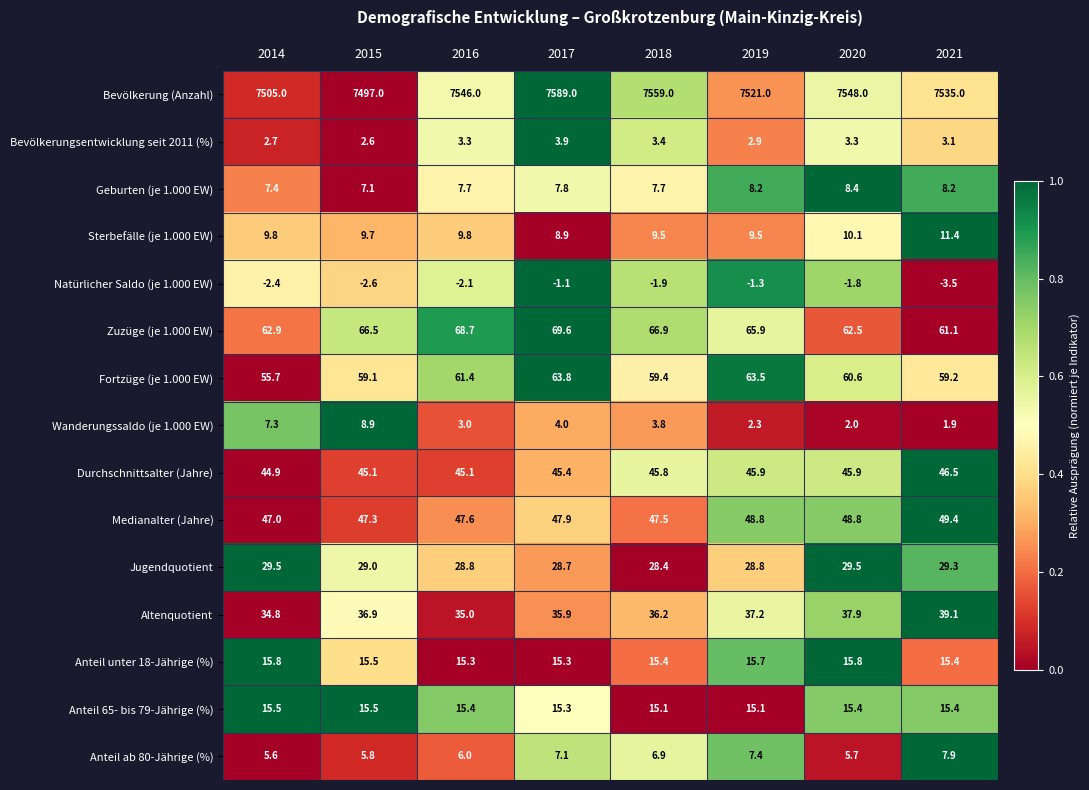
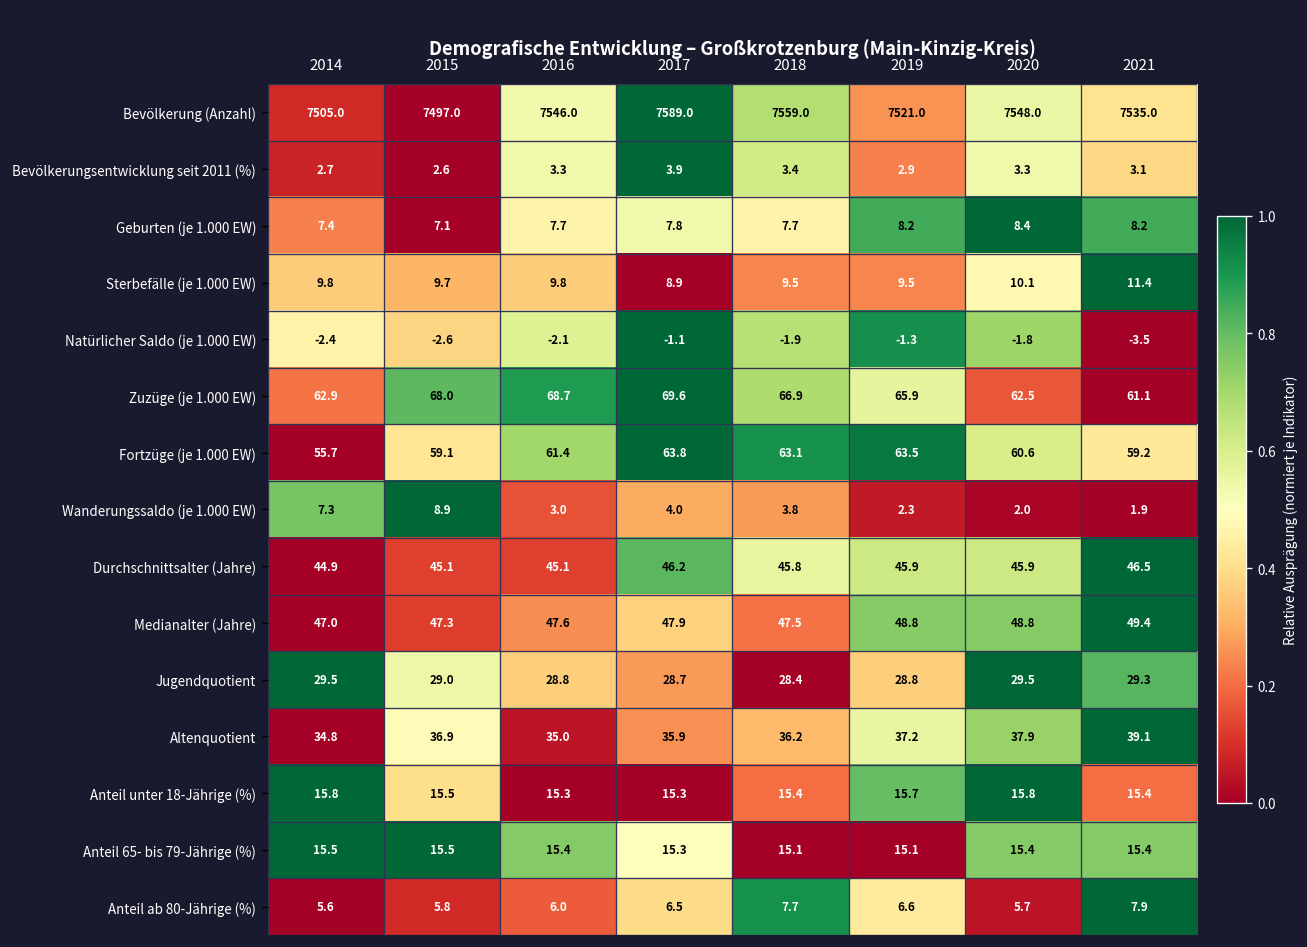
  {
    "Bevölkerung (Anzahl)": {
      "2014": 7505.0,
      "2015": 7497.0,
      "2016": 7546.0,
      "2017": 7589.0,
      "2018": 7559.0,
      "2019": 7521.0,
      "2020": 7548.0,
      "2021": 7535.0
    },
    "Bevölkerungsentwicklung seit 2011 (%)": {
      "2014": 2.7,
      "2015": 2.6,
      "2016": 3.3,
      "2017": 3.9,
      "2018": 3.4,
      "2019": 2.9,
      "2020": 3.3,
      "2021": 3.1
    },
    "Geburten (je 1.000 EW)": {
      "2014": 7.4,
      "2015": 7.1,
      "2016": 7.7,
      "2017": 7.8,
      "2018": 7.7,
      "2019": 8.2,
      "2020": 8.4,
      "2021": 8.2
    },
    "Sterbefälle (je 1.000 EW)": {
      "2014": 9.8,
      "2015": 9.7,
      "2016": 9.8,
      "2017": 8.9,
      "2018": 9.5,
      "2019": 9.5,
      "2020": 10.1,
      "2021": 11.4
    },
    "Natürlicher Saldo (je 1.000 EW)": {
      "2014": -2.4,
      "2015": -2.6,
      "2016": -2.1,
      "2017": -1.1,
      "2018": -1.9,
      "2019": -1.3,
      "2020": -1.8,
      "2021": -3.5
    },
    "Zuzüge (je 1.000 EW)": {
      "2014": 62.9,
-     "2015": 66.5,
+     "2015": 68.0,
      "2016": 68.7,
      "2017": 69.6,
      "2018": 66.9,
      "2019": 65.9,
      "2020": 62.5,
      "2021": 61.1
    },
    "Fortzüge (je 1.000 EW)": {
      "2014": 55.7,
      "2015": 59.1,
      "2016": 61.4,
      "2017": 63.8,
-     "2018": 59.4,
+     "2018": 63.1,
      "2019": 63.5,
      "2020": 60.6,
      "2021": 59.2
    },
    "Wanderungssaldo (je 1.000 EW)": {
      "2014": 7.3,
      "2015": 8.9,
      "2016": 3.0,
      "2017": 4.0,
      "2018": 3.8,
      "2019": 2.3,
      "2020": 2.0,
      "2021": 1.9
    },
    "Durchschnittsalter (Jahre)": {
      "2014": 44.9,
      "2015": 45.1,
      "2016": 45.1,
-     "2017": 45.4,
+     "2017": 46.2,
      "2018": 45.8,
      "2019": 45.9,
      "2020": 45.9,
      "2021": 46.5
    },
    "Medianalter (Jahre)": {
      "2014": 47.0,
      "2015": 47.3,
      "2016": 47.6,
      "2017": 47.9,
      "2018": 47.5,
      "2019": 48.8,
      "2020": 48.8,
      "2021": 49.4
    },
    "Jugendquotient": {
      "2014": 29.5,
      "2015": 29.0,
      "2016": 28.8,
      "2017": 28.7,
      "2018": 28.4,
      "2019": 28.8,
      "2020": 29.5,
      "2021": 29.3
    },
    "Altenquotient": {
      "2014": 34.8,
      "2015": 36.9,
      "2016": 35.0,
      "2017": 35.9,
      "2018": 36.2,
      "2019": 37.2,
      "2020": 37.9,
      "2021": 39.1
    },
    "Anteil unter 18-Jährige (%)": {
      "2014": 15.8,
      "2015": 15.5,
      "2016": 15.3,
      "2017": 15.3,
      "2018": 15.4,
      "2019": 15.7,
      "2020": 15.8,
      "2021": 15.4
    },
    "Anteil 65- bis 79-Jährige (%)": {
      "2014": 15.5,
      "2015": 15.5,
      "2016": 15.4,
      "2017": 15.3,
      "2018": 15.1,
      "2019": 15.1,
      "2020": 15.4,
      "2021": 15.4
    },
    "Anteil ab 80-Jährige (%)": {
      "2014": 5.6,
      "2015": 5.8,
      "2016": 6.0,
-     "2017": 7.1,
-     "2018": 6.9,
-     "2019": 7.4,
+     "2017": 6.5,
+     "2018": 7.7,
+     "2019": 6.6,
      "2020": 5.7,
      "2021": 7.9
    }
  }
